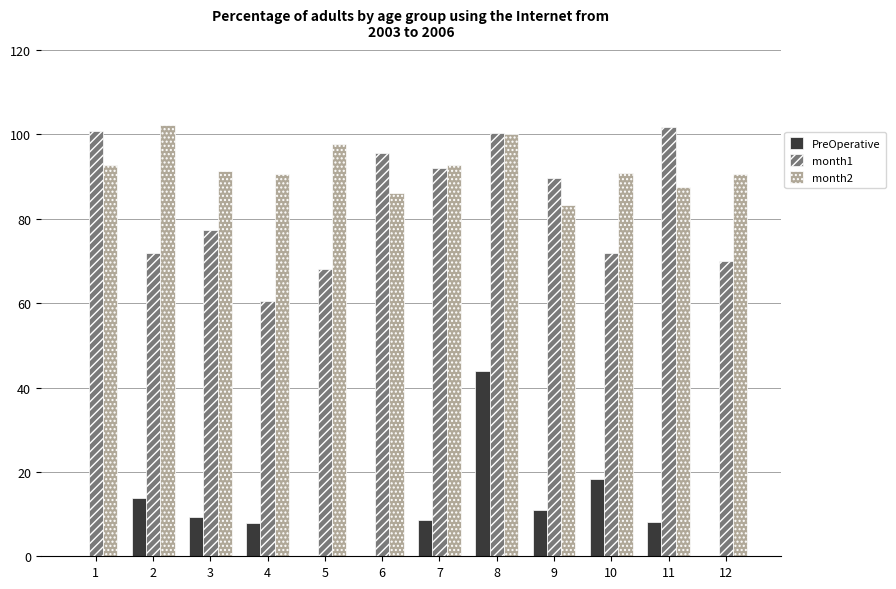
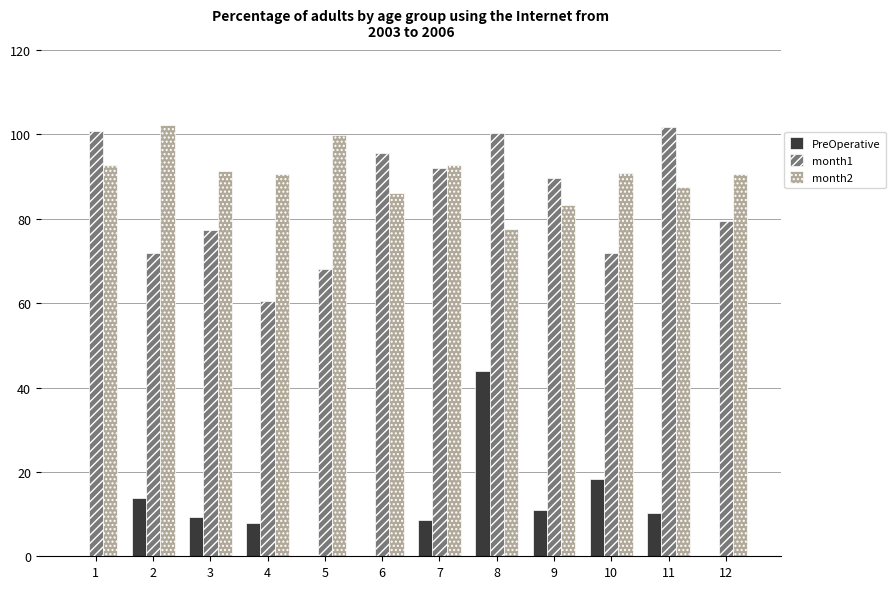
  {
    "PreOperative": {
      "2": 14,
      "3": 9,
      "4": 8,
      "7": 9,
      "8": 44,
      "9": 11,
      "10": 18,
-     "11": 8
+     "11": 10
    },
    "month1": {
      "1": 101,
      "2": 72,
      "3": 77,
      "4": 61,
      "5": 68,
      "6": 96,
      "7": 92,
      "8": 100,
      "9": 90,
      "10": 72,
      "11": 102,
-     "12": 70
+     "12": 80
    },
    "month2": {
      "1": 93,
      "2": 102,
      "3": 91,
      "4": 91,
-     "5": 98,
+     "5": 100,
      "6": 86,
      "7": 93,
-     "8": 100,
+     "8": 78,
      "9": 83,
      "10": 91,
      "11": 88,
      "12": 91
    }
  }
